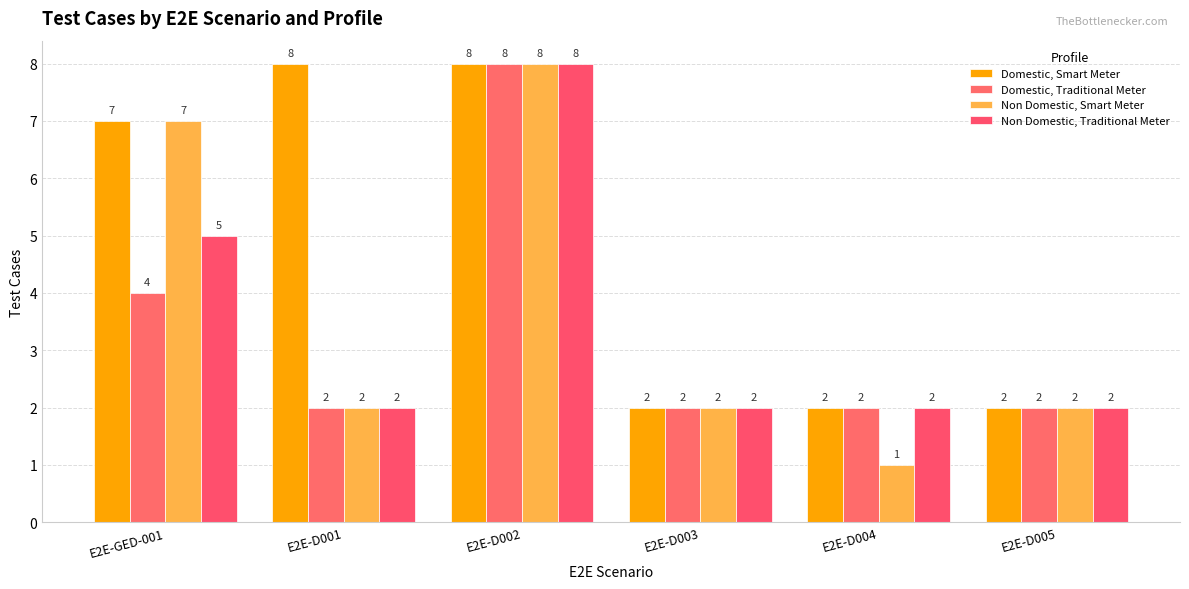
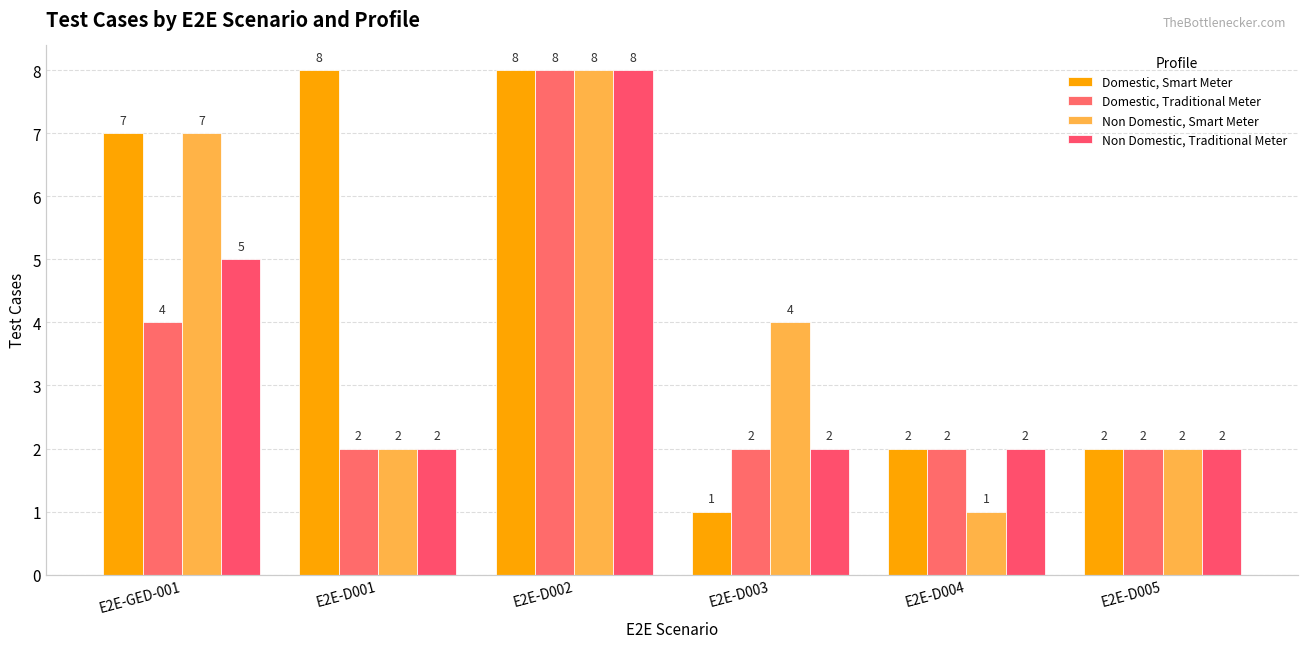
  {
    "Domestic, Smart Meter": {
      "E2E-GED-001": 7,
      "E2E-D001": 8,
      "E2E-D002": 8,
-     "E2E-D003": 2,
+     "E2E-D003": 1,
      "E2E-D004": 2,
      "E2E-D005": 2
    },
    "Non Domestic, Smart Meter": {
      "E2E-GED-001": 7,
      "E2E-D001": 2,
      "E2E-D002": 8,
-     "E2E-D003": 2,
+     "E2E-D003": 4,
      "E2E-D004": 1,
      "E2E-D005": 2
    }
  }
